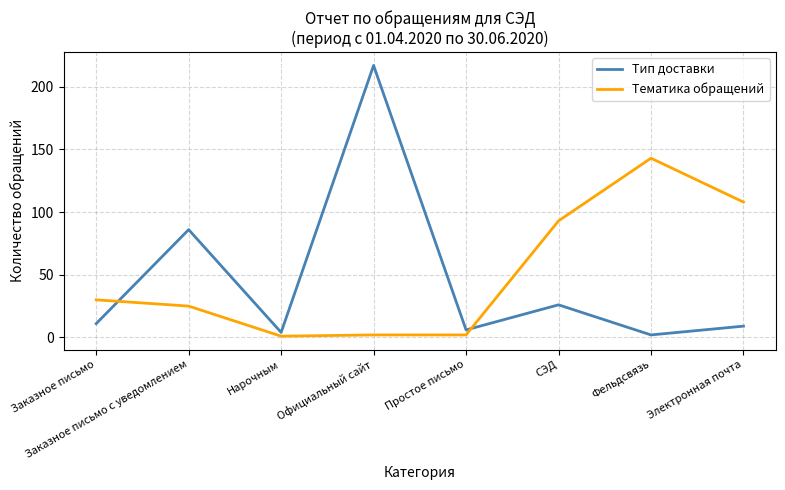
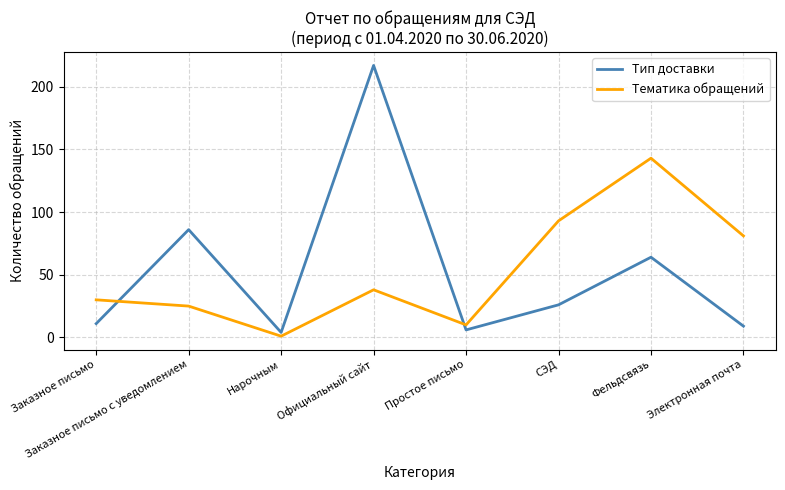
  {
    "Тип доставки": {
      "Заказное письмо": 11,
      "Заказное письмо с уведомлением": 86,
      "Нарочным": 4,
      "Официальный сайт": 217,
      "Простое письмо": 6,
      "СЭД": 26,
-     "Фельдсвязь": 2,
+     "Фельдсвязь": 64,
      "Электронная почта": 9
    },
    "Тематика обращений": {
      "Заказное письмо": 30,
      "Заказное письмо с уведомлением": 25,
      "Нарочным": 1,
-     "Официальный сайт": 2,
-     "Простое письмо": 2,
+     "Официальный сайт": 38,
+     "Простое письмо": 10,
      "СЭД": 93,
      "Фельдсвязь": 143,
-     "Электронная почта": 108
+     "Электронная почта": 81
    }
  }
